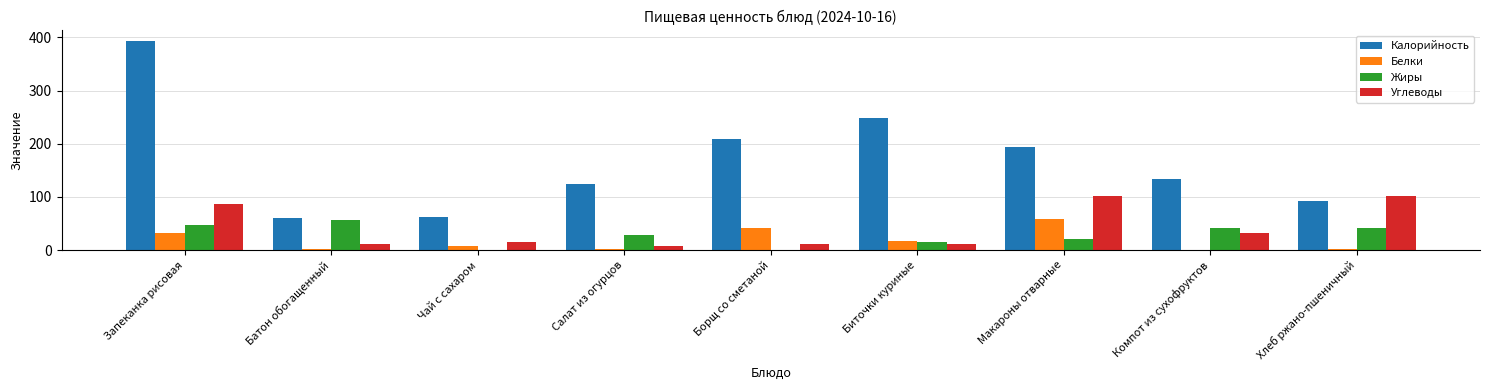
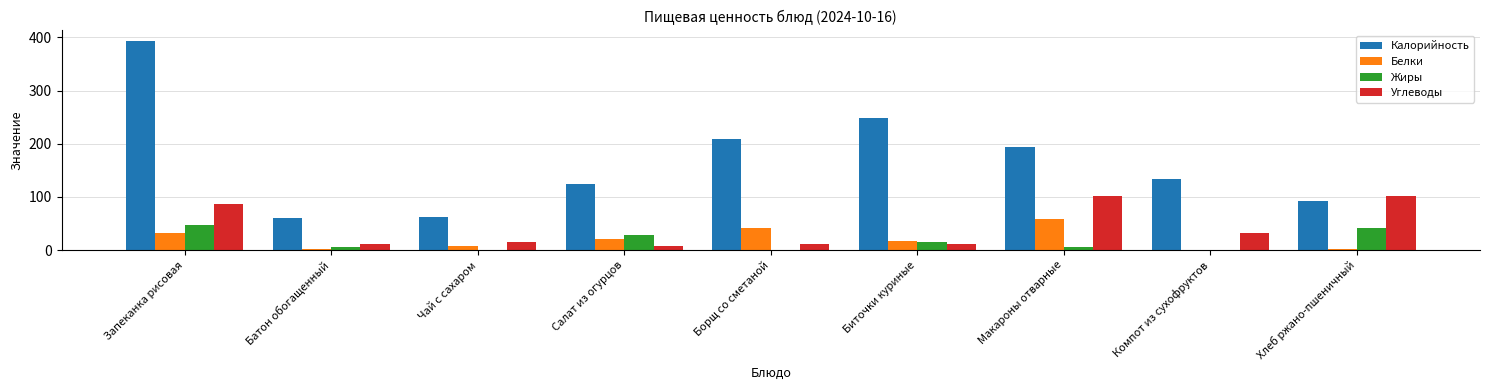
  {
    "Калорийность": {
      "Запеканка рисовая": 390,
      "Батон обогащенный": 60,
      "Чай с сахаром": 60,
      "Салат из огурцов": 130,
      "Борщ со сметаной": 210,
      "Биточки куриные": 250,
      "Макароны отварные": 190,
      "Компот из сухофруктов": 130,
      "Хлеб ржано-пшеничный": 90
    },
    "Белки": {
      "Запеканка рисовая": 30,
      "Чай с сахаром": 10,
-     "Салат из огурцов": 0,
+     "Салат из огурцов": 20,
      "Борщ со сметаной": 40,
      "Биточки куриные": 20,
      "Макароны отварные": 60
    },
    "Жиры": {
      "Запеканка рисовая": 50,
-     "Батон обогащенный": 60,
+     "Батон обогащенный": 10,
      "Чай с сахаром": 0,
      "Салат из огурцов": 30,
      "Биточки куриные": 20,
-     "Макароны отварные": 20,
-     "Компот из сухофруктов": 40,
+     "Макароны отварные": 10,
+     "Компот из сухофруктов": 0,
      "Хлеб ржано-пшеничный": 40
    },
    "Углеводы": {
      "Запеканка рисовая": 90,
      "Батон обогащенный": 10,
      "Чай с сахаром": 20,
      "Салат из огурцов": 10,
      "Борщ со сметаной": 10,
      "Биточки куриные": 10,
      "Макароны отварные": 100,
      "Компот из сухофруктов": 30,
      "Хлеб ржано-пшеничный": 100
    }
  }
